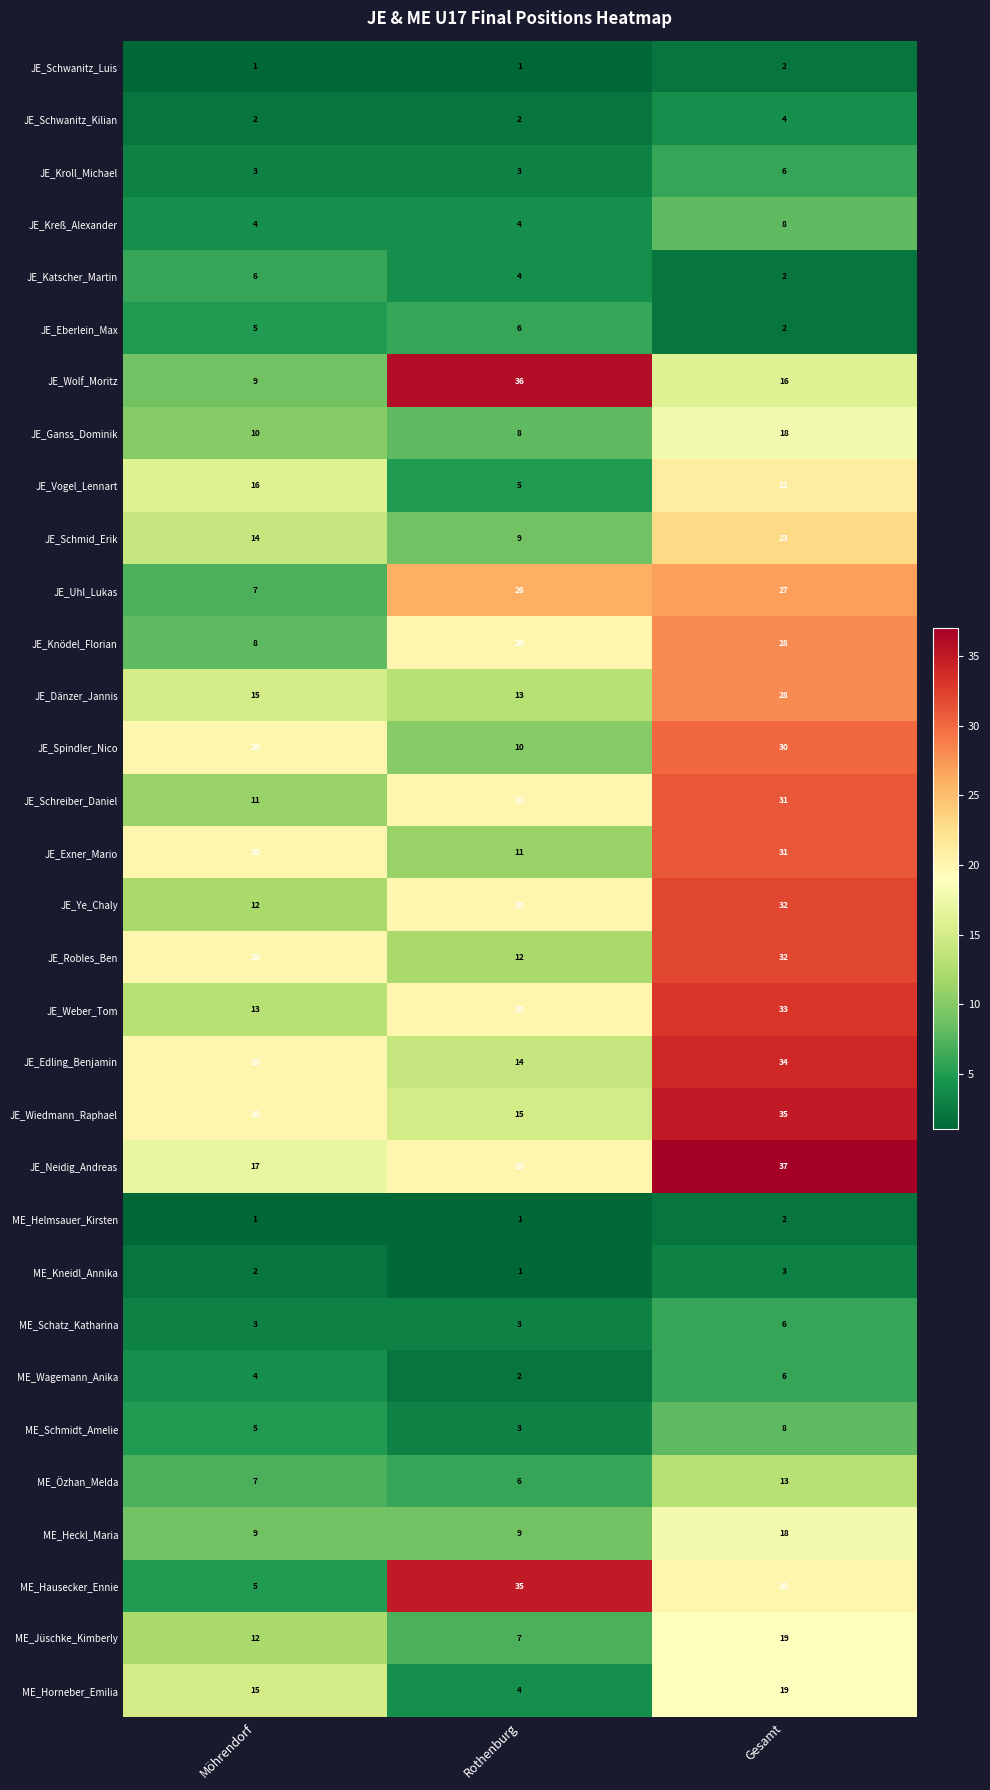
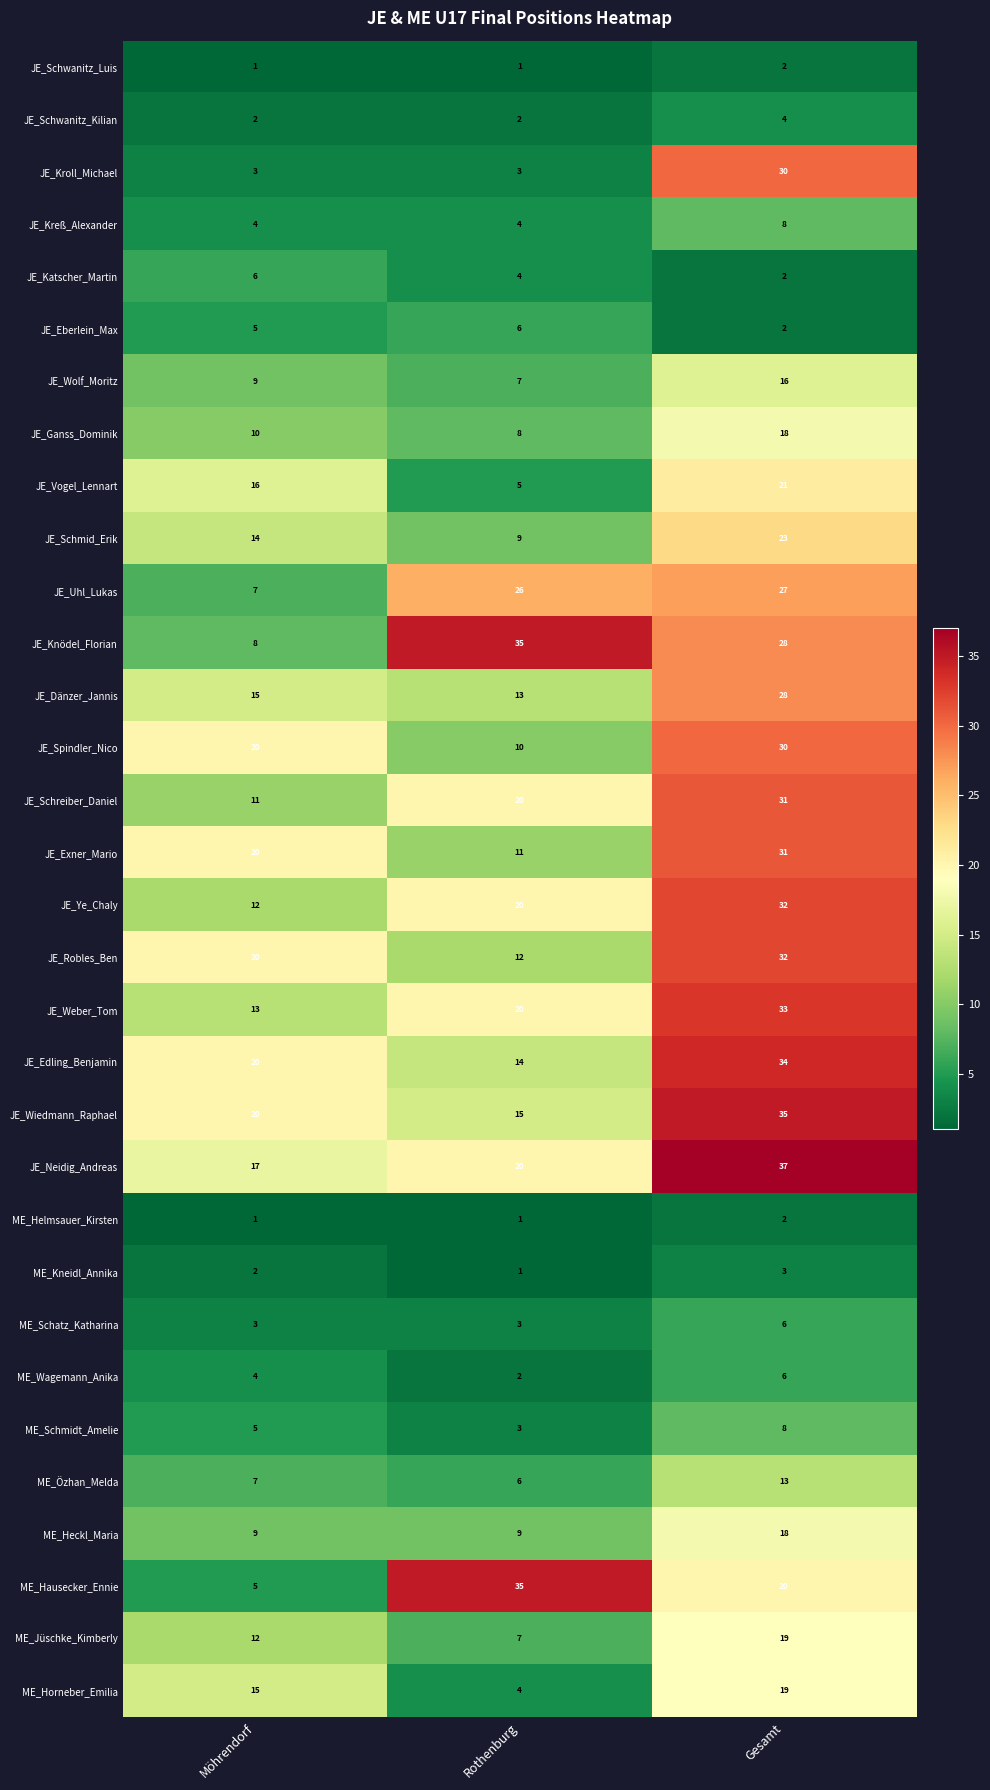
  {
    "JE_Schwanitz_Luis": {
      "Möhrendorf": 1,
      "Rothenburg": 1,
      "Gesamt": 2
    },
    "JE_Schwanitz_Kilian": {
      "Möhrendorf": 2,
      "Rothenburg": 2,
      "Gesamt": 4
    },
    "JE_Kroll_Michael": {
      "Möhrendorf": 3,
      "Rothenburg": 3,
-     "Gesamt": 6
+     "Gesamt": 30
    },
    "JE_Kreß_Alexander": {
      "Möhrendorf": 4,
      "Rothenburg": 4,
      "Gesamt": 8
    },
    "JE_Katscher_Martin": {
      "Möhrendorf": 6,
      "Rothenburg": 4,
      "Gesamt": 2
    },
    "JE_Eberlein_Max": {
      "Möhrendorf": 5,
      "Rothenburg": 6,
      "Gesamt": 2
    },
    "JE_Wolf_Moritz": {
      "Möhrendorf": 9,
-     "Rothenburg": 36,
+     "Rothenburg": 7,
      "Gesamt": 16
    },
    "JE_Ganss_Dominik": {
      "Möhrendorf": 10,
      "Rothenburg": 8,
      "Gesamt": 18
    },
    "JE_Vogel_Lennart": {
      "Möhrendorf": 16,
      "Rothenburg": 5,
      "Gesamt": 21
    },
    "JE_Schmid_Erik": {
      "Möhrendorf": 14,
      "Rothenburg": 9,
      "Gesamt": 23
    },
    "JE_Uhl_Lukas": {
      "Möhrendorf": 7,
      "Rothenburg": 26,
      "Gesamt": 27
    },
    "JE_Knödel_Florian": {
      "Möhrendorf": 8,
-     "Rothenburg": 20,
+     "Rothenburg": 35,
      "Gesamt": 28
    },
    "JE_Dänzer_Jannis": {
      "Möhrendorf": 15,
      "Rothenburg": 13,
      "Gesamt": 28
    },
    "JE_Spindler_Nico": {
      "Möhrendorf": 20,
      "Rothenburg": 10,
      "Gesamt": 30
    },
    "JE_Schreiber_Daniel": {
      "Möhrendorf": 11,
      "Rothenburg": 20,
      "Gesamt": 31
    },
    "JE_Exner_Mario": {
      "Möhrendorf": 20,
      "Rothenburg": 11,
      "Gesamt": 31
    },
    "JE_Ye_Chaly": {
      "Möhrendorf": 12,
      "Rothenburg": 20,
      "Gesamt": 32
    },
    "JE_Robles_Ben": {
      "Möhrendorf": 20,
      "Rothenburg": 12,
      "Gesamt": 32
    },
    "JE_Weber_Tom": {
      "Möhrendorf": 13,
      "Rothenburg": 20,
      "Gesamt": 33
    },
    "JE_Edling_Benjamin": {
      "Möhrendorf": 20,
      "Rothenburg": 14,
      "Gesamt": 34
    },
    "JE_Wiedmann_Raphael": {
      "Möhrendorf": 20,
      "Rothenburg": 15,
      "Gesamt": 35
    },
    "JE_Neidig_Andreas": {
      "Möhrendorf": 17,
      "Rothenburg": 20,
      "Gesamt": 37
    },
    "ME_Helmsauer_Kirsten": {
      "Möhrendorf": 1,
      "Rothenburg": 1,
      "Gesamt": 2
    },
    "ME_Kneidl_Annika": {
      "Möhrendorf": 2,
      "Rothenburg": 1,
      "Gesamt": 3
    },
    "ME_Schatz_Katharina": {
      "Möhrendorf": 3,
      "Rothenburg": 3,
      "Gesamt": 6
    },
    "ME_Wagemann_Anika": {
      "Möhrendorf": 4,
      "Rothenburg": 2,
      "Gesamt": 6
    },
    "ME_Schmidt_Amelie": {
      "Möhrendorf": 5,
      "Rothenburg": 3,
      "Gesamt": 8
    },
    "ME_Özhan_Melda": {
      "Möhrendorf": 7,
      "Rothenburg": 6,
      "Gesamt": 13
    },
    "ME_Heckl_Maria": {
      "Möhrendorf": 9,
      "Rothenburg": 9,
      "Gesamt": 18
    },
    "ME_Hausecker_Ennie": {
      "Möhrendorf": 5,
      "Rothenburg": 35,
      "Gesamt": 20
    },
    "ME_Jüschke_Kimberly": {
      "Möhrendorf": 12,
      "Rothenburg": 7,
      "Gesamt": 19
    },
    "ME_Horneber_Emilia": {
      "Möhrendorf": 15,
      "Rothenburg": 4,
      "Gesamt": 19
    }
  }
